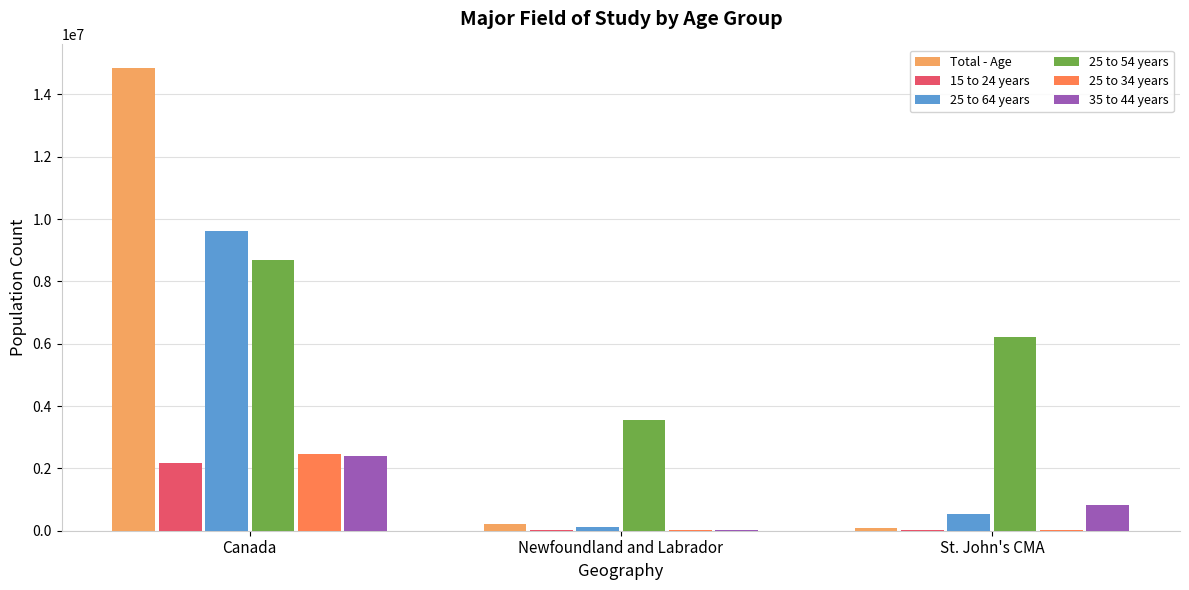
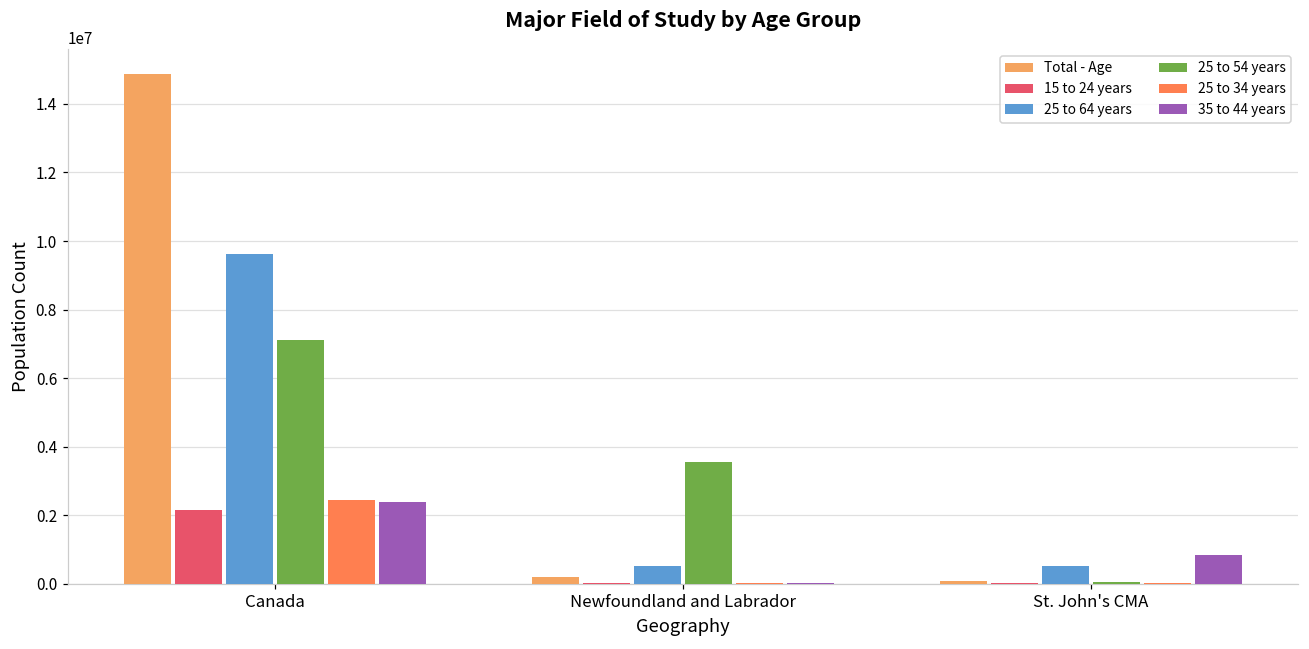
  {
    "25 to 64 years": {
      "Canada": 9600000,
-     "Newfoundland and Labrador": 100000,
+     "Newfoundland and Labrador": 500000,
      "St. John's CMA": 500000
    },
    "25 to 54 years": {
-     "Canada": 8700000,
+     "Canada": 7100000,
      "Newfoundland and Labrador": 3600000,
-     "St. John's CMA": 6200000
+     "St. John's CMA": 0
    },
    "35 to 44 years": {
      "Canada": 2400000,
      "St. John's CMA": 800000
    }
  }
